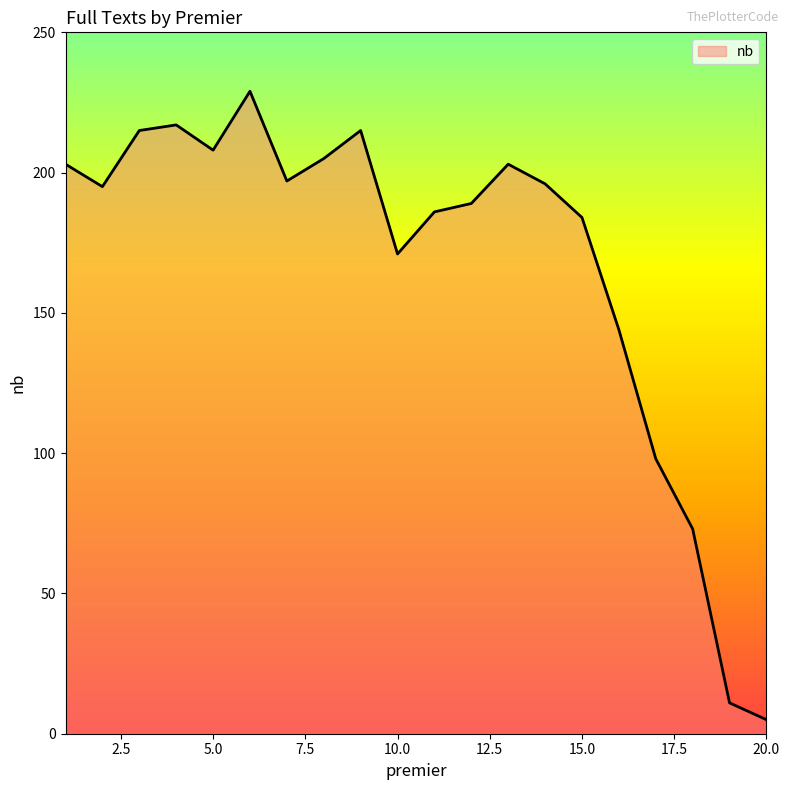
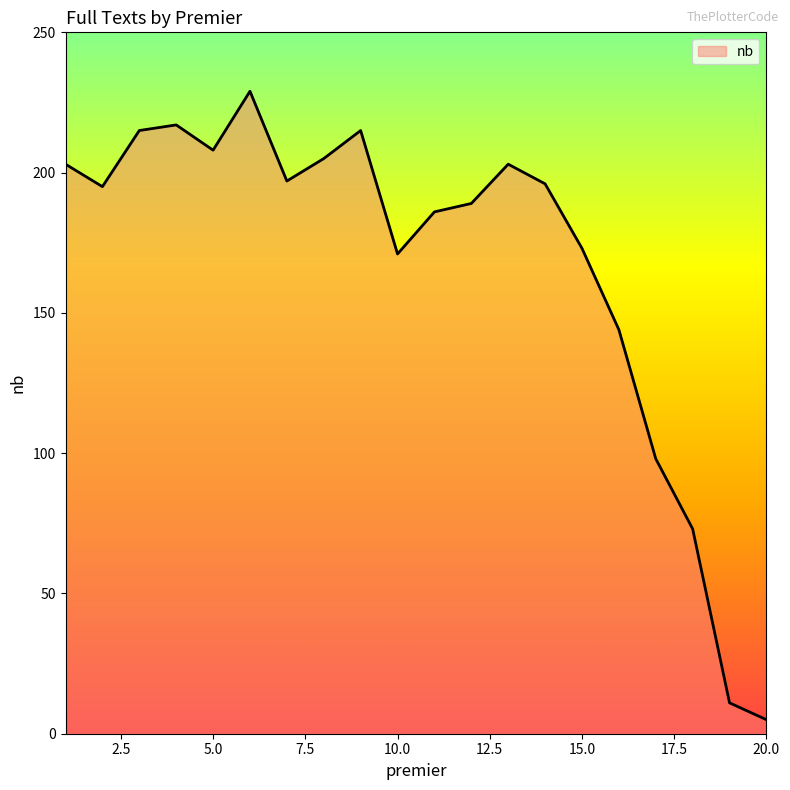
  {
    "5.0": 208,
    "10.0": 171,
-   "15.0": 184,
+   "15.0": 173,
    "20.0": 5
  }
